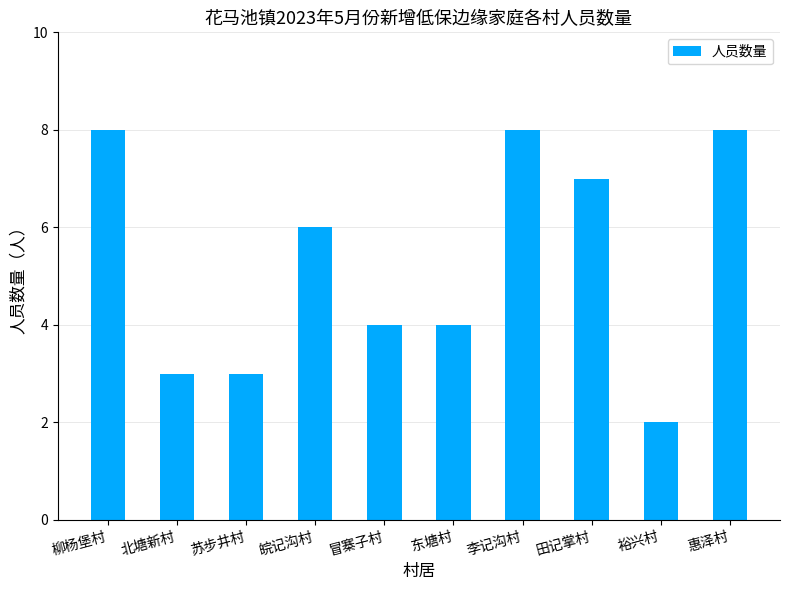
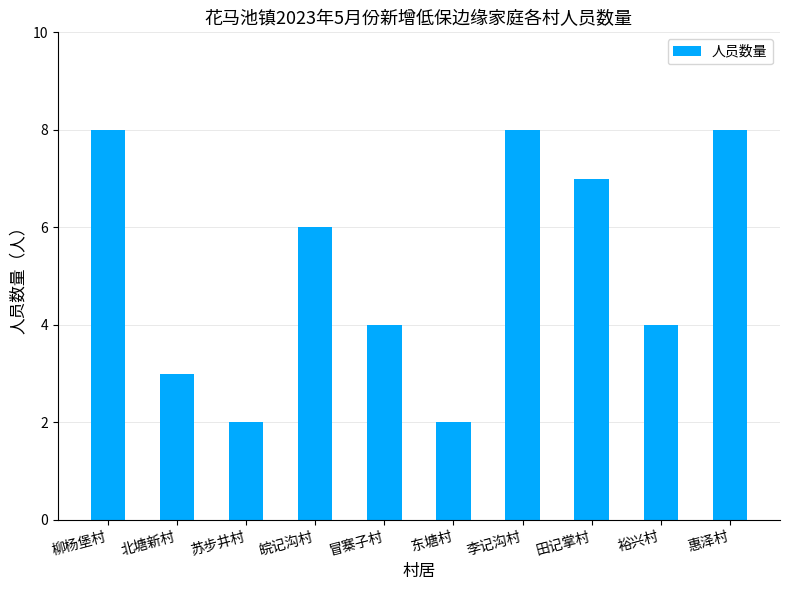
  {
    "柳杨堡村": 8,
    "北塘新村": 3,
-   "苏步井村": 3,
+   "苏步井村": 2,
    "皖记沟村": 6,
    "冒寨子村": 4,
-   "东塘村": 4,
+   "东塘村": 2,
    "李记沟村": 8,
    "田记掌村": 7,
-   "裕兴村": 2,
+   "裕兴村": 4,
    "惠泽村": 8
  }
